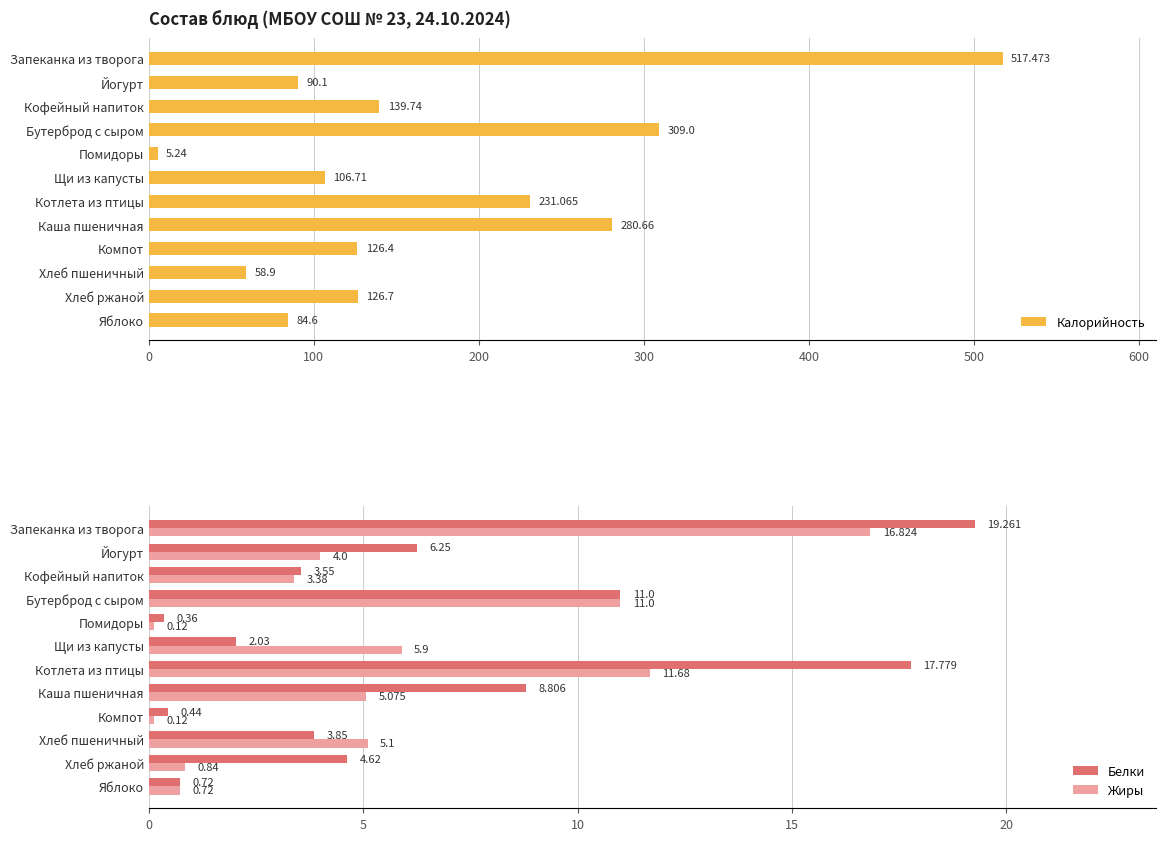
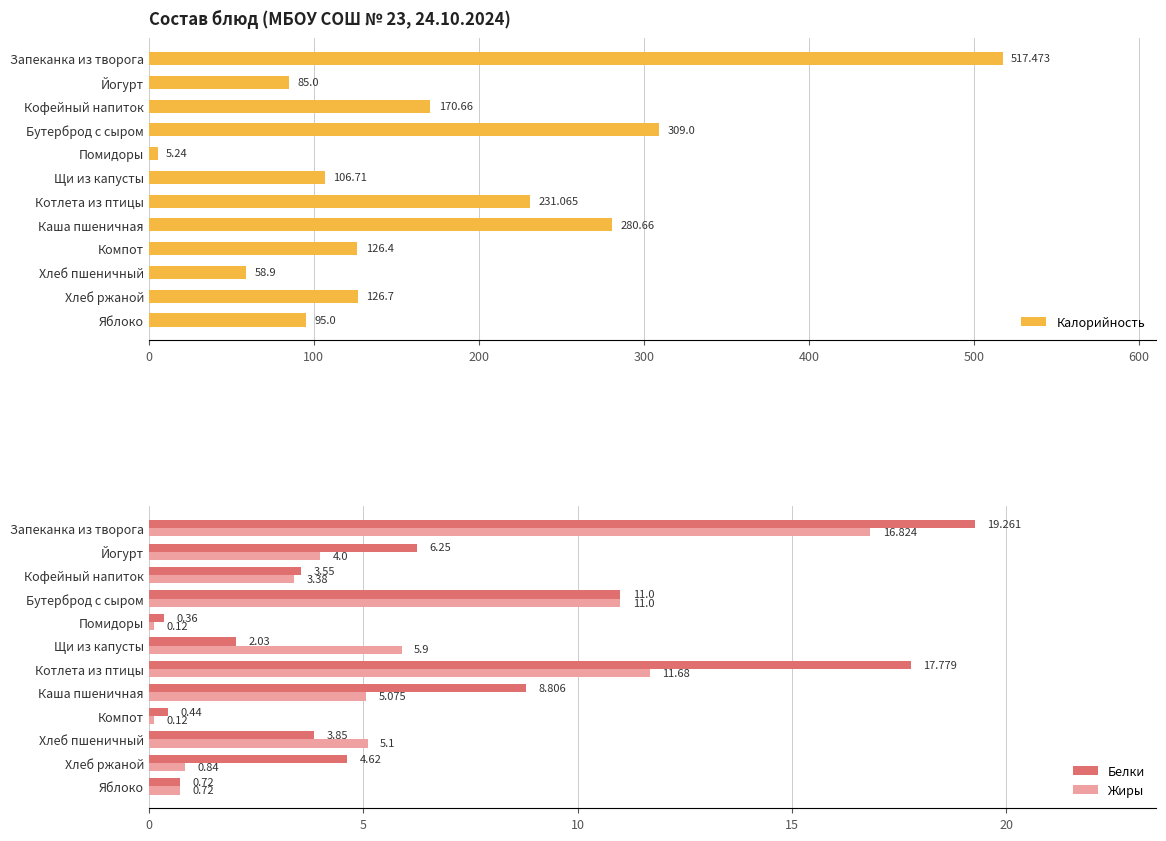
  {
    "Состав блюд (МБОУ СОШ № 23, 24.10.2024)": {
      "Запеканка из творога": 517.473,
-     "Йогурт": 90.1,
-     "Кофейный напиток": 139.74,
+     "Йогурт": 85.0,
+     "Кофейный напиток": 170.66,
      "Бутерброд с сыром": 309.0,
      "Помидоры": 5.24,
      "Щи из капусты": 106.71,
      "Котлета из птицы": 231.065,
      "Каша пшеничная": 280.66,
      "Компот": 126.4,
      "Хлеб пшеничный": 58.9,
      "Хлеб ржаной": 126.7,
-     "Яблоко": 84.6
+     "Яблоко": 95.0
    }
  }
